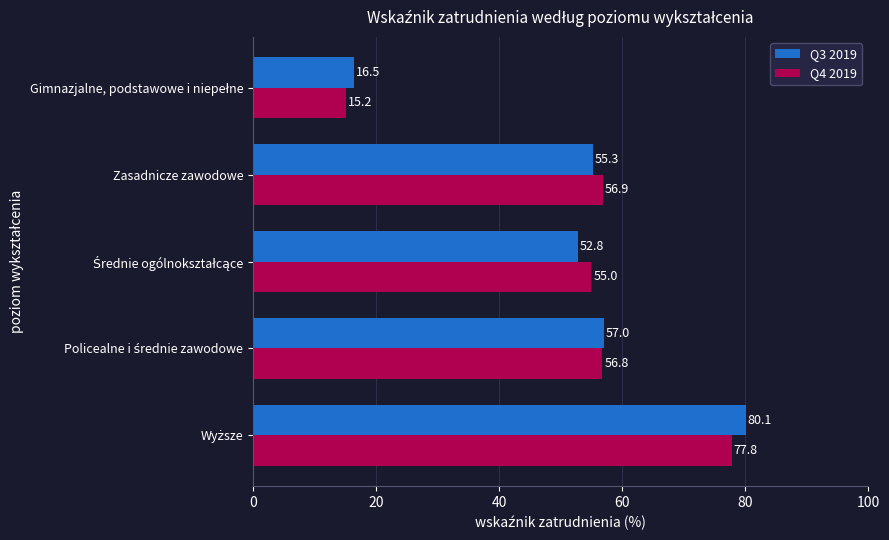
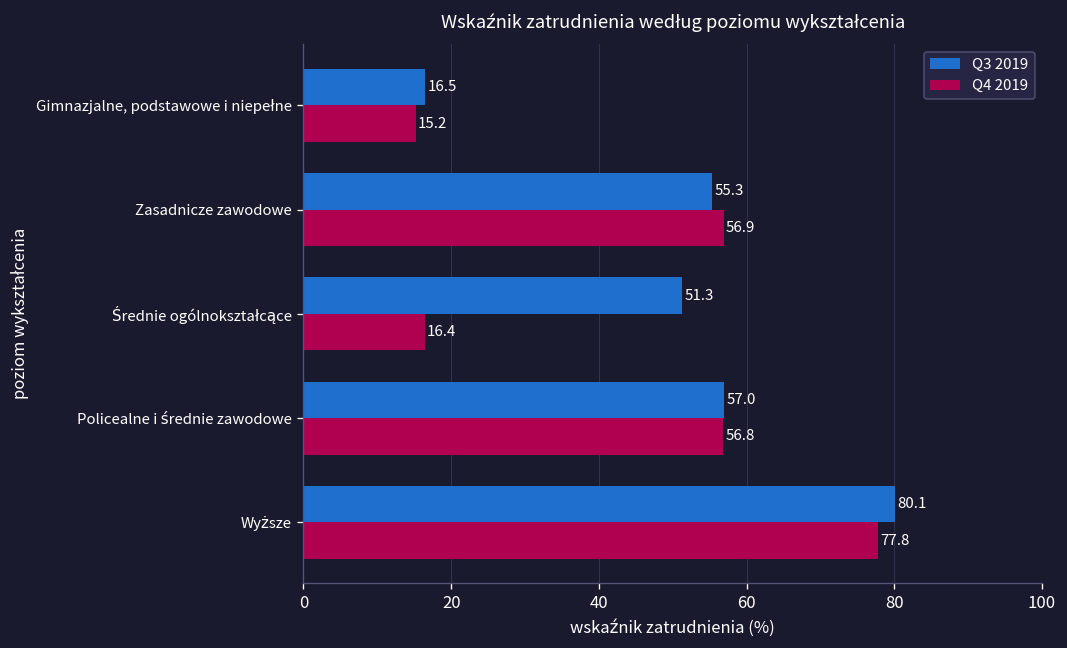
  {
    "Q3 2019": {
      "Gimnazjalne, podstawowe i niepełne": 16.5,
      "Zasadnicze zawodowe": 55.3,
-     "Średnie ogólnokształcące": 52.8,
+     "Średnie ogólnokształcące": 51.3,
      "Policealne i średnie zawodowe": 57.0,
      "Wyższe": 80.1
    },
    "Q4 2019": {
      "Gimnazjalne, podstawowe i niepełne": 15.2,
      "Zasadnicze zawodowe": 56.9,
-     "Średnie ogólnokształcące": 55.0,
+     "Średnie ogólnokształcące": 16.4,
      "Policealne i średnie zawodowe": 56.8,
      "Wyższe": 77.8
    }
  }
